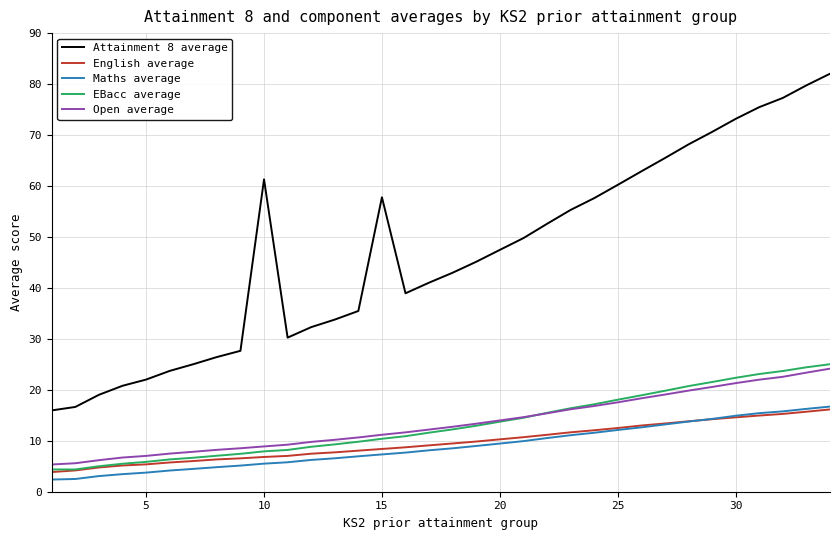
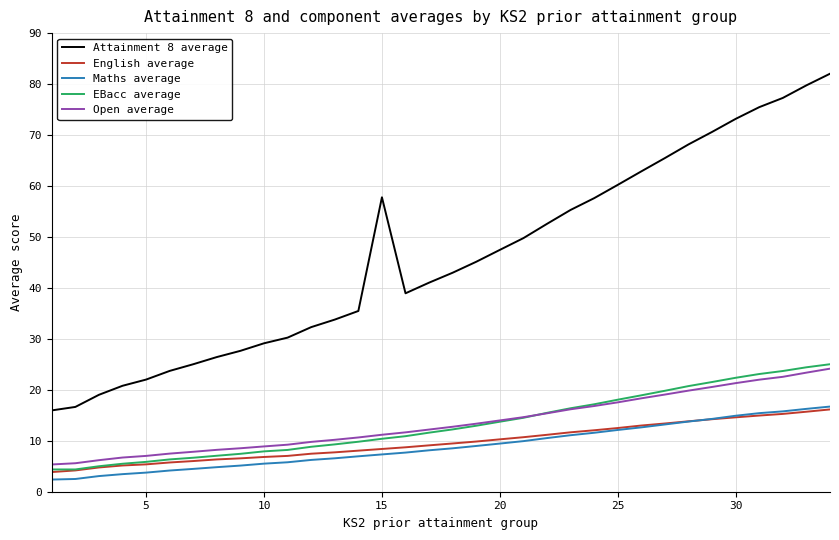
  {
    "Attainment 8 average": {
      "5": 22,
-     "10": 61,
+     "10": 29,
      "15": 58,
      "20": 47,
      "25": 60,
      "30": 73
    },
    "English average": {
      "10": 7,
      "15": 8,
      "20": 10
    },
    "Maths average": {
      "5": 4,
      "10": 6,
      "15": 7,
      "20": 9
    },
    "EBacc average": {
      "10": 8,
      "15": 10,
      "25": 18,
      "30": 22
    },
    "Open average": {
      "5": 7,
      "10": 9,
      "15": 11,
      "25": 18,
      "30": 21
    }
  }
